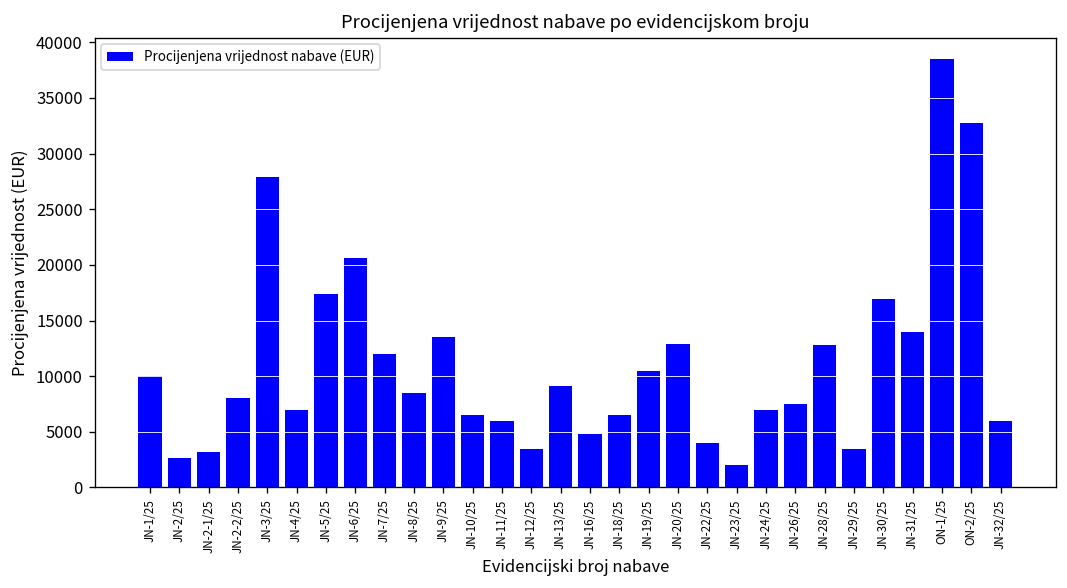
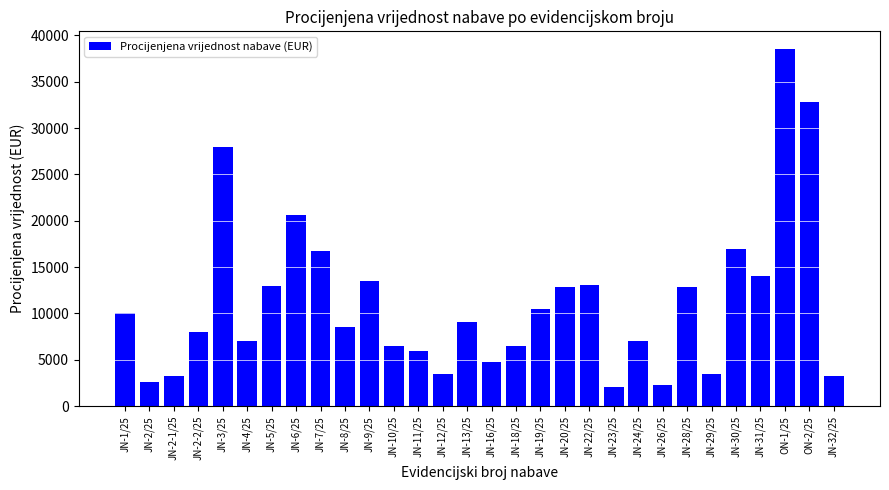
  {
    "JN-1/25": 10000,
    "JN-2/25": 3000,
    "JN-2-1/25": 3000,
    "JN-2-2/25": 8000,
    "JN-3/25": 28000,
    "JN-4/25": 7000,
-   "JN-5/25": 17000,
+   "JN-5/25": 13000,
    "JN-6/25": 21000,
-   "JN-7/25": 12000,
+   "JN-7/25": 17000,
    "JN-8/25": 9000,
    "JN-9/25": 14000,
    "JN-10/25": 7000,
    "JN-11/25": 6000,
    "JN-12/25": 4000,
    "JN-13/25": 9000,
    "JN-16/25": 5000,
    "JN-18/25": 6000,
    "JN-19/25": 11000,
    "JN-20/25": 13000,
-   "JN-22/25": 4000,
+   "JN-22/25": 13000,
    "JN-23/25": 2000,
    "JN-24/25": 7000,
-   "JN-26/25": 8000,
+   "JN-26/25": 2000,
    "JN-28/25": 13000,
    "JN-29/25": 4000,
    "JN-30/25": 17000,
    "JN-31/25": 14000,
    "ON-1/25": 39000,
    "ON-2/25": 33000,
-   "JN-32/25": 6000
+   "JN-32/25": 3000
  }
